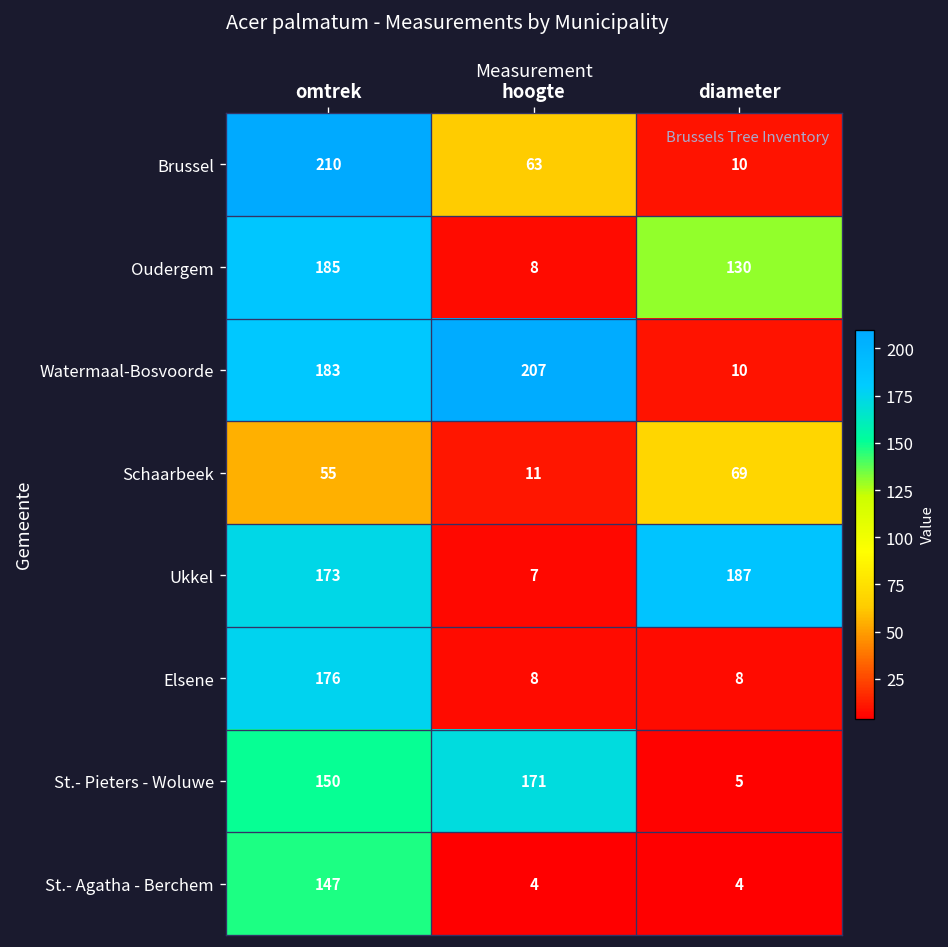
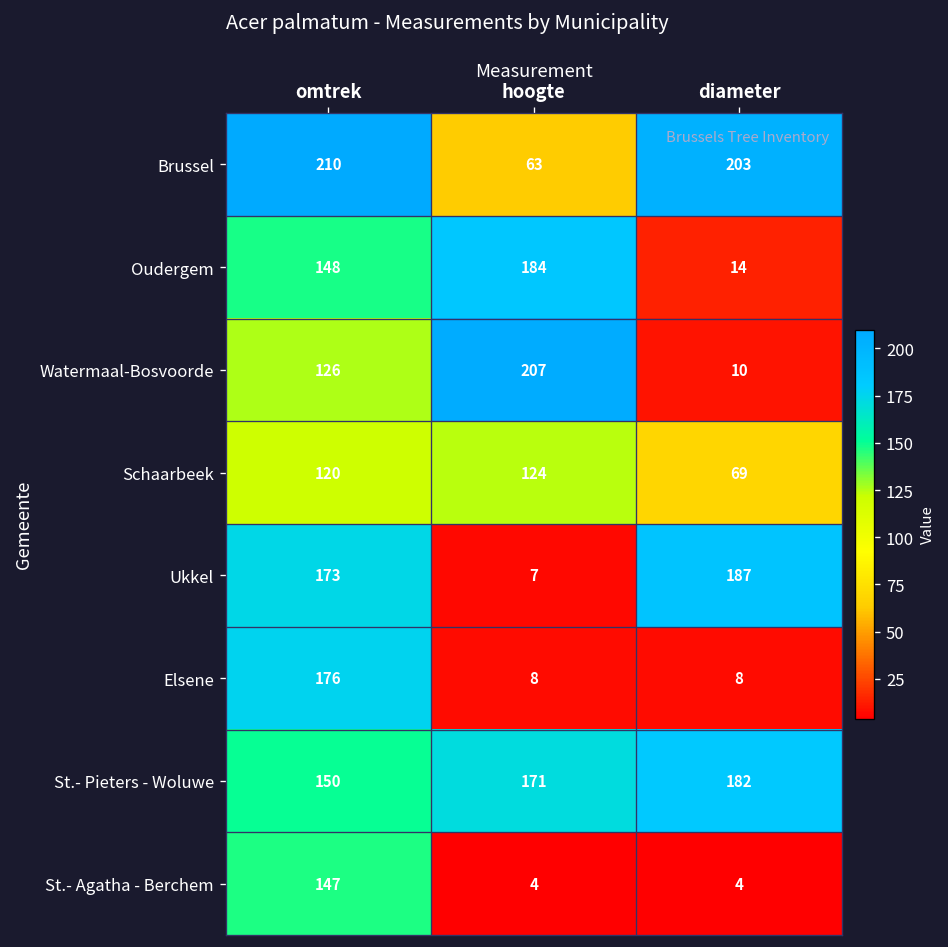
  {
    "Brussel": {
      "omtrek": 210,
      "hoogte": 63,
-     "diameter": 10
+     "diameter": 203
    },
    "Oudergem": {
-     "omtrek": 185,
-     "hoogte": 8,
-     "diameter": 130
+     "omtrek": 148,
+     "hoogte": 184,
+     "diameter": 14
    },
    "Watermaal-Bosvoorde": {
-     "omtrek": 183,
+     "omtrek": 126,
      "hoogte": 207,
      "diameter": 10
    },
    "Schaarbeek": {
-     "omtrek": 55,
-     "hoogte": 11,
+     "omtrek": 120,
+     "hoogte": 124,
      "diameter": 69
    },
    "Ukkel": {
      "omtrek": 173,
      "hoogte": 7,
      "diameter": 187
    },
    "Elsene": {
      "omtrek": 176,
      "hoogte": 8,
      "diameter": 8
    },
    "St.- Pieters - Woluwe": {
      "omtrek": 150,
      "hoogte": 171,
-     "diameter": 5
+     "diameter": 182
    },
    "St.- Agatha - Berchem": {
      "omtrek": 147,
      "hoogte": 4,
      "diameter": 4
    }
  }
